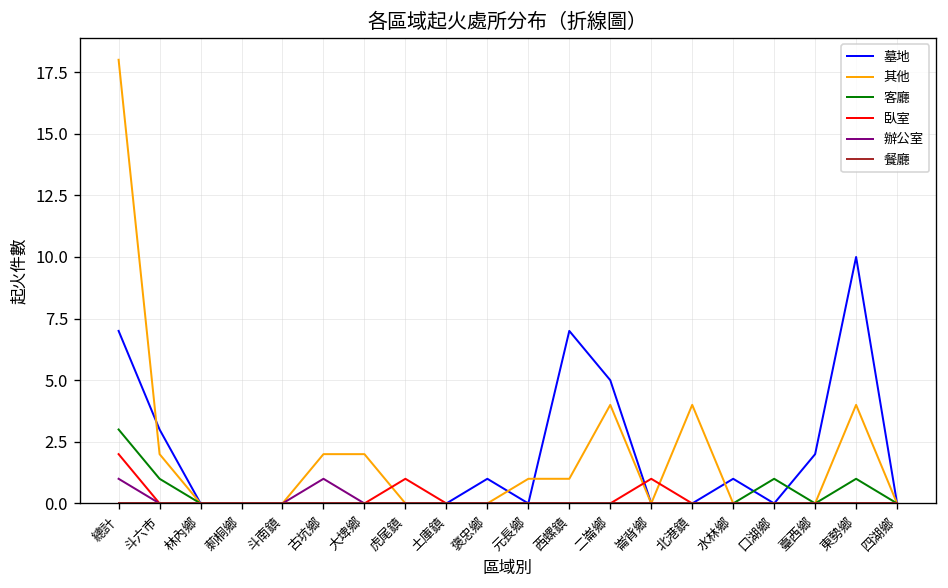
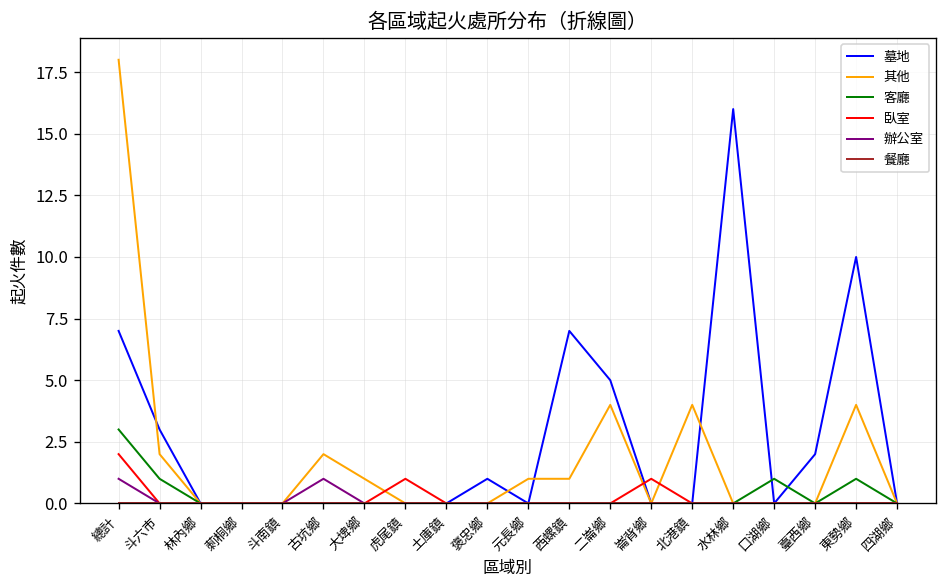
  {
    "墓地": {
      "總計": 7,
      "斗六市": 3,
      "褒忠鄉": 1,
      "西螺鎮": 7,
      "二崙鄉": 5,
-     "水林鄉": 1,
+     "水林鄉": 16,
      "臺西鄉": 2,
      "東勢鄉": 10
    },
    "其他": {
      "總計": 18,
      "斗六市": 2,
      "古坑鄉": 2,
-     "大埤鄉": 2,
+     "大埤鄉": 1,
      "元長鄉": 1,
      "西螺鎮": 1,
      "二崙鄉": 4,
      "北港鎮": 4,
      "東勢鄉": 4
    },
    "客廳": {
      "總計": 3,
      "斗六市": 1,
      "口湖鄉": 1,
      "東勢鄉": 1
    },
    "臥室": {
      "總計": 2,
      "虎尾鎮": 1,
      "崙背鄉": 1
    },
    "辦公室": {
      "總計": 1,
      "古坑鄉": 1
    },
    "餐廳": {
      "總計": 0
    }
  }
